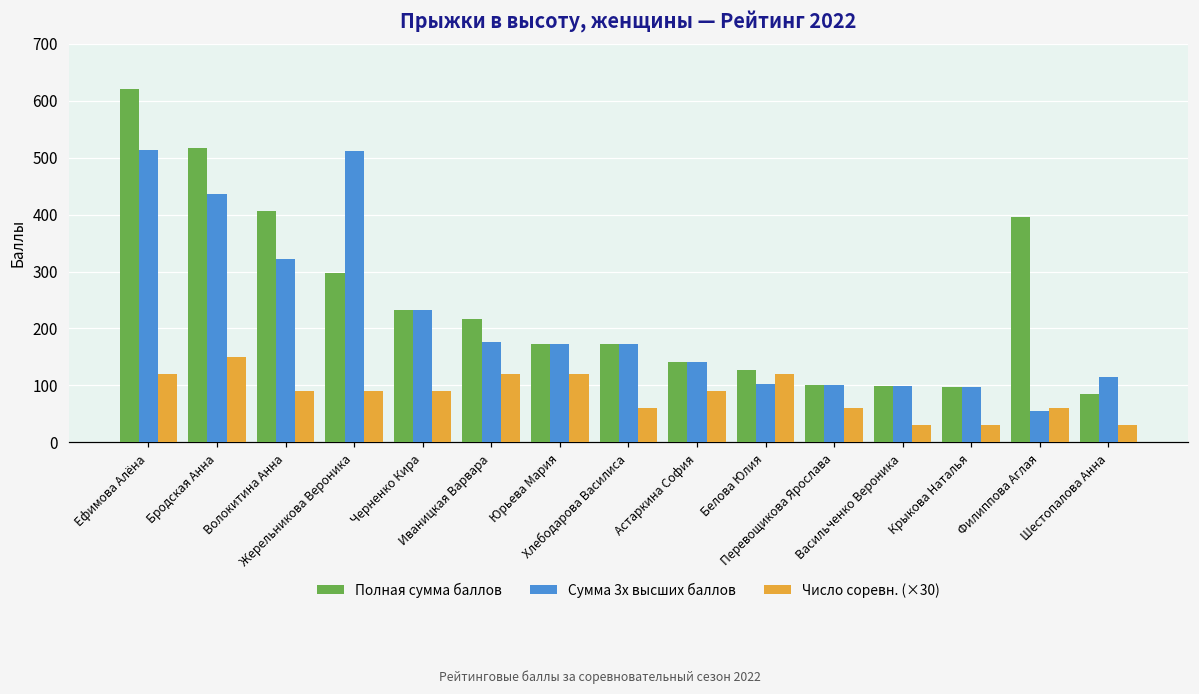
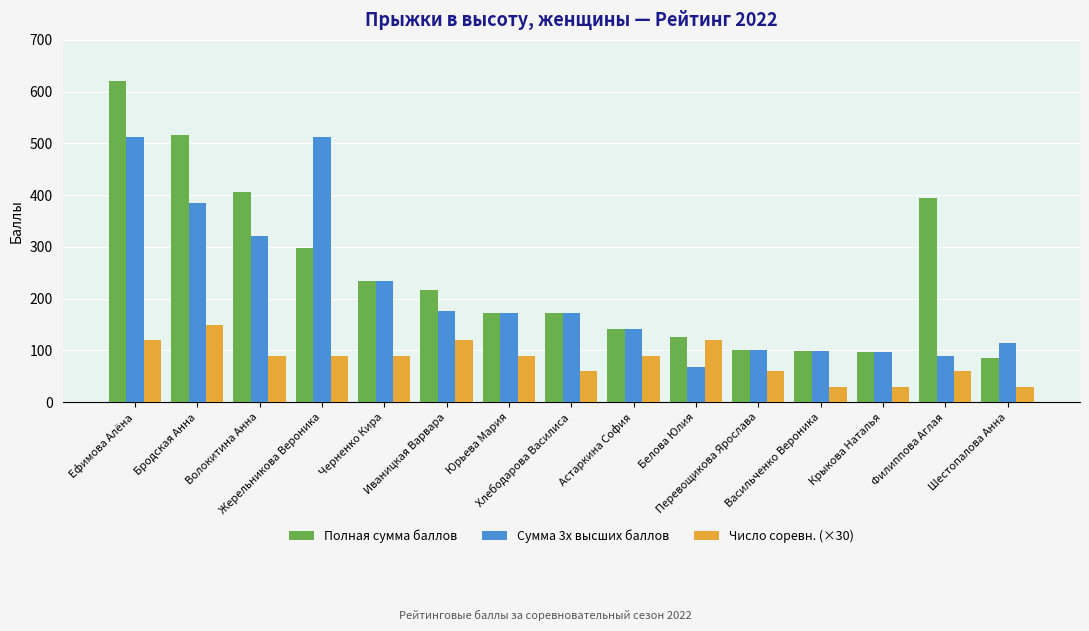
  {
    "Полная сумма баллов": {
      "Ефимова Алёна": 620,
      "Бродская Анна": 520,
      "Волокитина Анна": 410,
      "Жерельникова Вероника": 300,
      "Черненко Кира": 230,
      "Иваницкая Варвара": 220,
      "Юрьева Мария": 170,
      "Хлебодарова Василиса": 170,
      "Астаркина София": 140,
      "Белова Юлия": 130,
      "Перевощикова Ярослава": 100,
      "Васильченко Вероника": 100,
      "Крыкова Наталья": 100,
      "Филиппова Аглая": 400,
      "Шестопалова Анна": 80
    },
    "Сумма 3х высших баллов": {
      "Ефимова Алёна": 510,
-     "Бродская Анна": 440,
+     "Бродская Анна": 390,
      "Волокитина Анна": 320,
      "Жерельникова Вероника": 510,
      "Черненко Кира": 230,
      "Иваницкая Варвара": 180,
      "Юрьева Мария": 170,
      "Хлебодарова Василиса": 170,
      "Астаркина София": 140,
-     "Белова Юлия": 100,
+     "Белова Юлия": 70,
      "Перевощикова Ярослава": 100,
      "Васильченко Вероника": 100,
      "Крыкова Наталья": 100,
-     "Филиппова Аглая": 50,
+     "Филиппова Аглая": 90,
      "Шестопалова Анна": 110
    },
    "Число соревн. (×30)": {
      "Ефимова Алёна": 120,
      "Бродская Анна": 150,
      "Волокитина Анна": 90,
      "Жерельникова Вероника": 90,
      "Черненко Кира": 90,
      "Иваницкая Варвара": 120,
-     "Юрьева Мария": 120,
+     "Юрьева Мария": 90,
      "Хлебодарова Василиса": 60,
      "Астаркина София": 90,
      "Белова Юлия": 120,
      "Перевощикова Ярослава": 60,
      "Васильченко Вероника": 30,
      "Крыкова Наталья": 30,
      "Филиппова Аглая": 60,
      "Шестопалова Анна": 30
    }
  }
